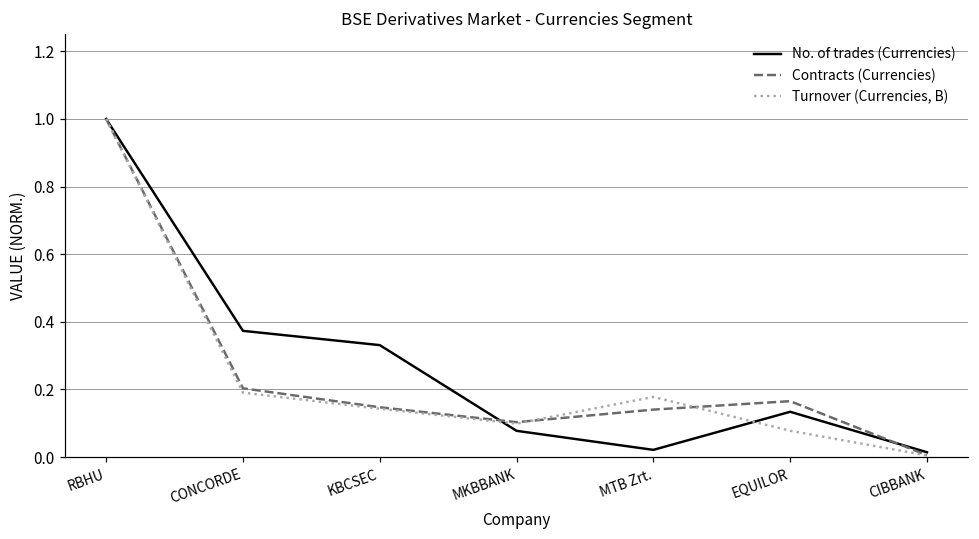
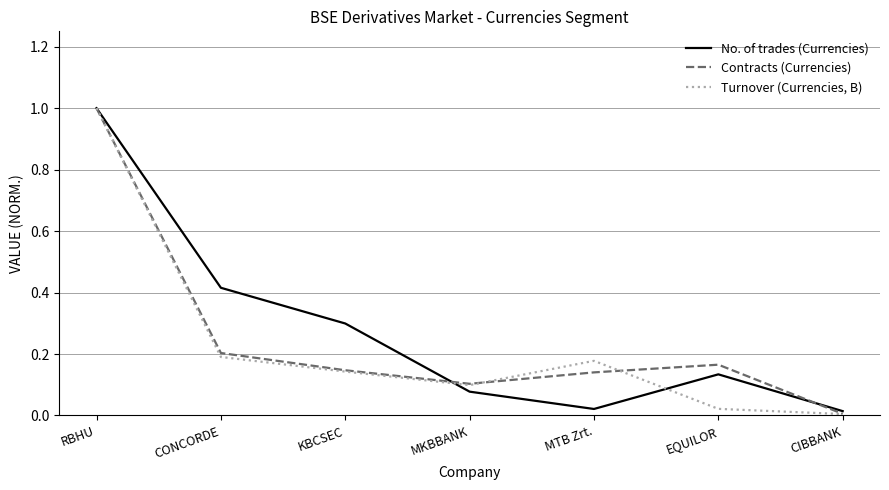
  {
    "No. of trades (Currencies)": {
-     "CONCORDE": 0.37,
-     "KBCSEC": 0.33,
+     "CONCORDE": 0.42,
+     "KBCSEC": 0.30,
      "MKBBANK": 0.08,
      "MTB Zrt.": 0.02,
      "EQUILOR": 0.13,
      "CIBBANK": 0.01
    },
    "Contracts (Currencies)": {
      "CONCORDE": 0.20,
      "MTB Zrt.": 0.14,
      "EQUILOR": 0.17
    },
    "Turnover (Currencies, B)": {
      "CONCORDE": 0.19,
      "MTB Zrt.": 0.18,
-     "EQUILOR": 0.08
+     "EQUILOR": 0.02
    }
  }
